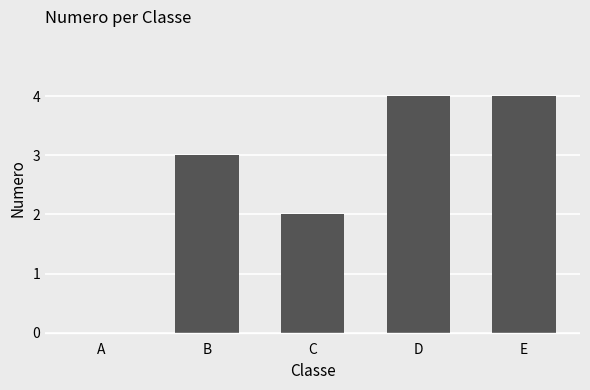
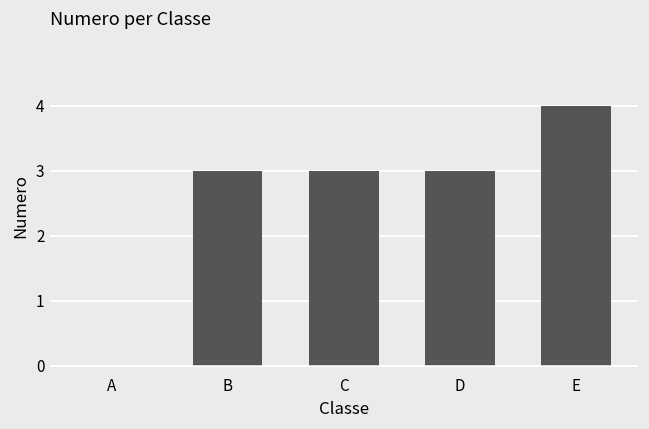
  {
    "A": 0,
    "B": 3,
-   "C": 2,
-   "D": 4,
+   "C": 3,
+   "D": 3,
    "E": 4
  }
